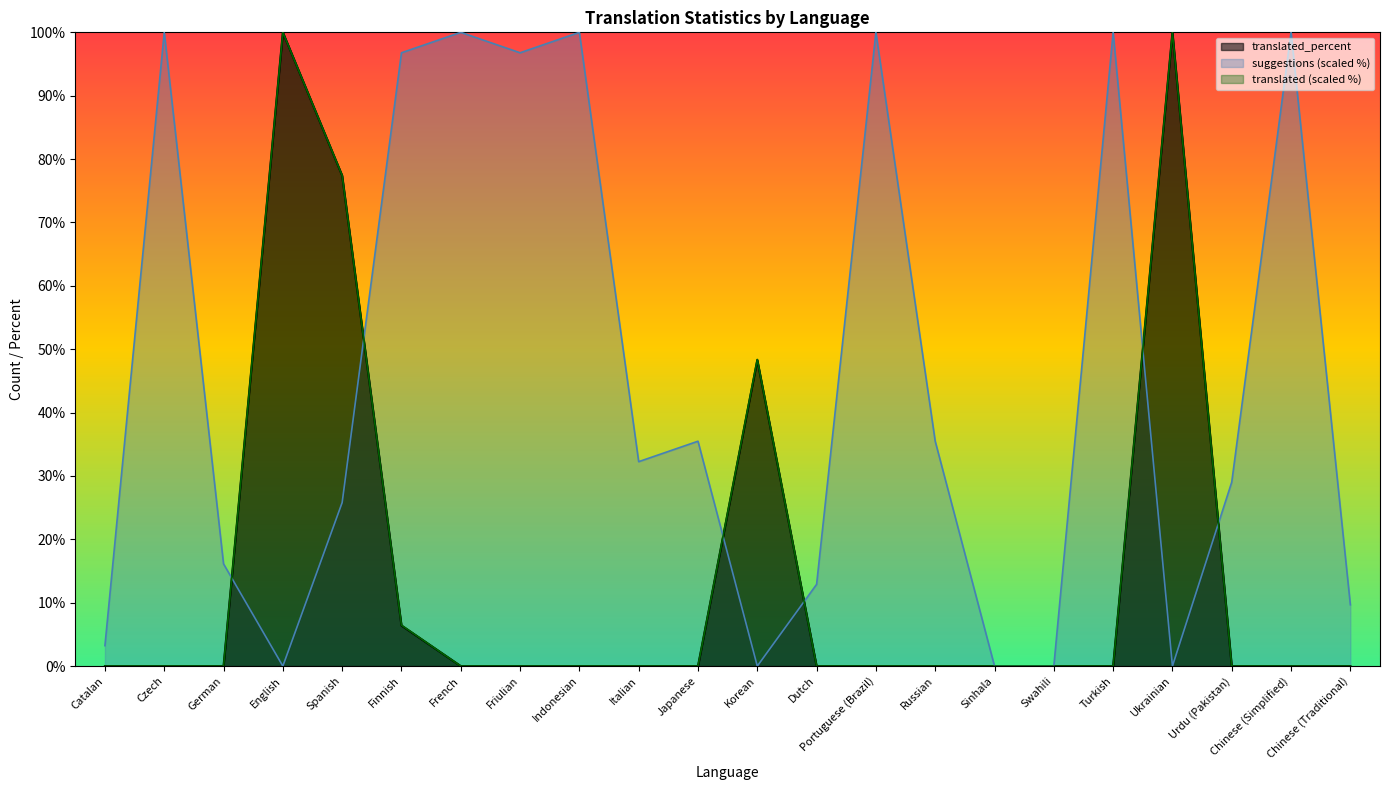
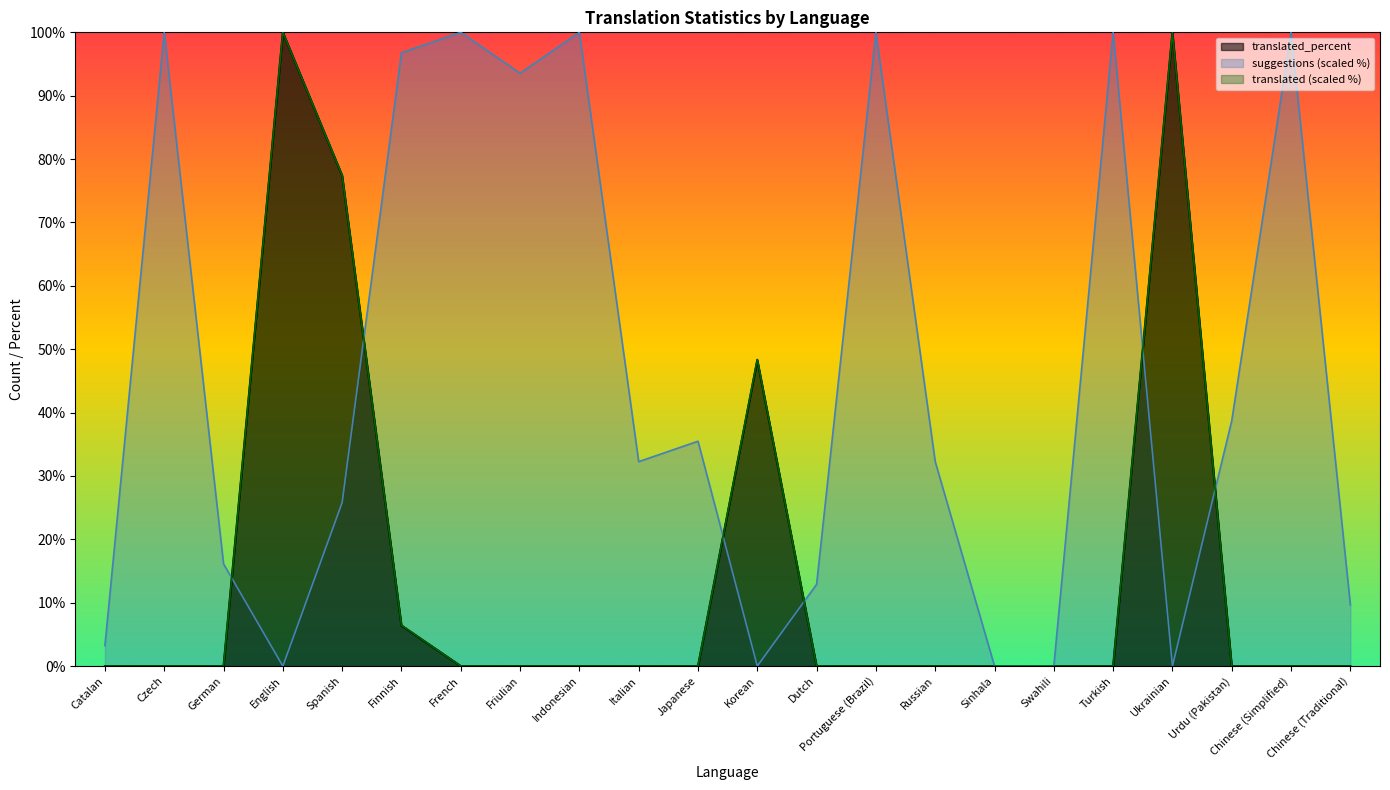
  {
    "suggestions (scaled %)": {
      "Catalan": "3%",
      "Czech": "100%",
      "German": "16%",
      "English": "0%",
      "Spanish": "26%",
      "Finnish": "97%",
      "French": "100%",
-     "Friulian": "97%",
+     "Friulian": "94%",
      "Indonesian": "100%",
      "Italian": "32%",
      "Japanese": "35%",
      "Korean": "0%",
      "Dutch": "13%",
      "Portuguese (Brazil)": "100%",
-     "Russian": "35%",
+     "Russian": "32%",
      "Turkish": "100%",
      "Ukrainian": "0%",
-     "Urdu (Pakistan)": "29%",
+     "Urdu (Pakistan)": "39%",
      "Chinese (Simplified)": "100%",
      "Chinese (Traditional)": "10%"
    }
  }
